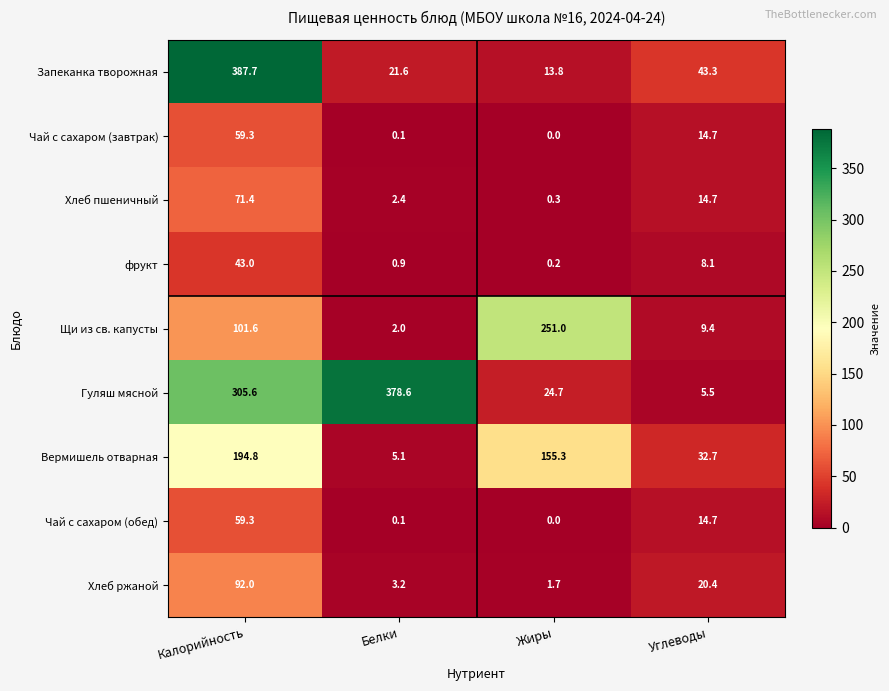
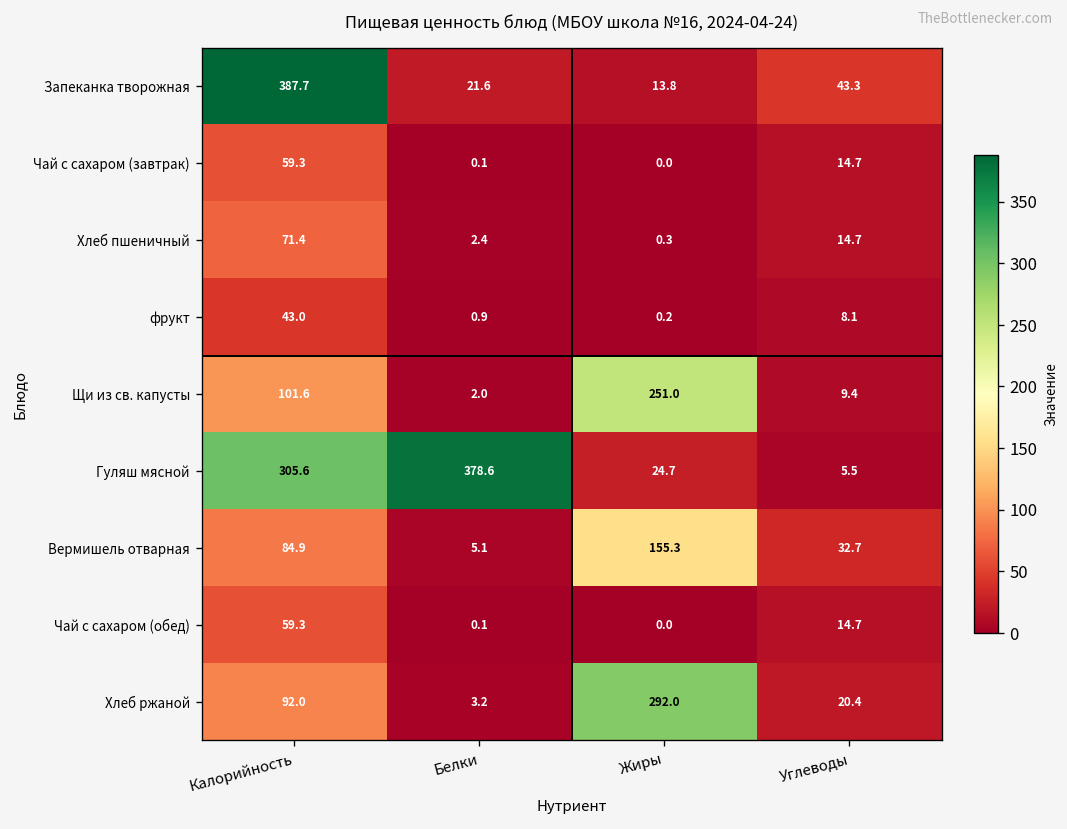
  {
    "Запеканка творожная": {
      "Калорийность": 387.7,
      "Белки": 21.6,
      "Жиры": 13.8,
      "Углеводы": 43.3
    },
    "Чай с сахаром (завтрак)": {
      "Калорийность": 59.3,
      "Белки": 0.1,
      "Жиры": 0.0,
      "Углеводы": 14.7
    },
    "Хлеб пшеничный": {
      "Калорийность": 71.4,
      "Белки": 2.4,
      "Жиры": 0.3,
      "Углеводы": 14.7
    },
    "фрукт": {
      "Калорийность": 43.0,
      "Белки": 0.9,
      "Жиры": 0.2,
      "Углеводы": 8.1
    },
    "Щи из св. капусты": {
      "Калорийность": 101.6,
      "Белки": 2.0,
      "Жиры": 251.0,
      "Углеводы": 9.4
    },
    "Гуляш мясной": {
      "Калорийность": 305.6,
      "Белки": 378.6,
      "Жиры": 24.7,
      "Углеводы": 5.5
    },
    "Вермишель отварная": {
-     "Калорийность": 194.8,
+     "Калорийность": 84.9,
      "Белки": 5.1,
      "Жиры": 155.3,
      "Углеводы": 32.7
    },
    "Чай с сахаром (обед)": {
      "Калорийность": 59.3,
      "Белки": 0.1,
      "Жиры": 0.0,
      "Углеводы": 14.7
    },
    "Хлеб ржаной": {
      "Калорийность": 92.0,
      "Белки": 3.2,
-     "Жиры": 1.7,
+     "Жиры": 292.0,
      "Углеводы": 20.4
    }
  }
